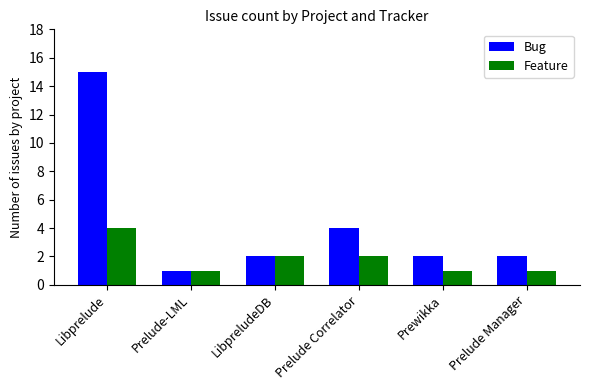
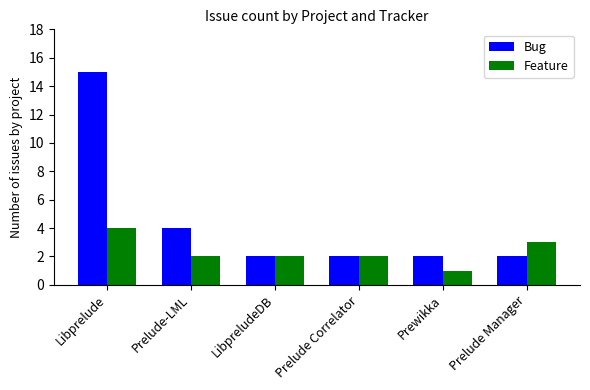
  {
    "Bug": {
      "Libprelude": 15,
-     "Prelude-LML": 1,
+     "Prelude-LML": 4,
      "LibpreludeDB": 2,
-     "Prelude Correlator": 4,
+     "Prelude Correlator": 2,
      "Prewikka": 2,
      "Prelude Manager": 2
    },
    "Feature": {
      "Libprelude": 4,
-     "Prelude-LML": 1,
+     "Prelude-LML": 2,
      "LibpreludeDB": 2,
      "Prelude Correlator": 2,
      "Prewikka": 1,
-     "Prelude Manager": 1
+     "Prelude Manager": 3
    }
  }
